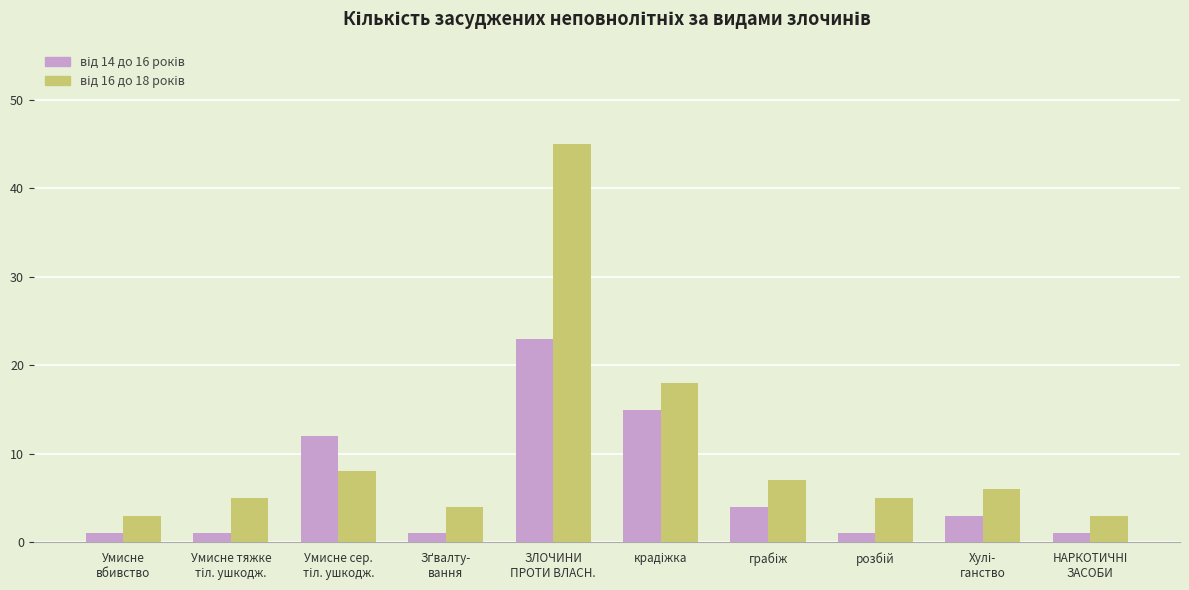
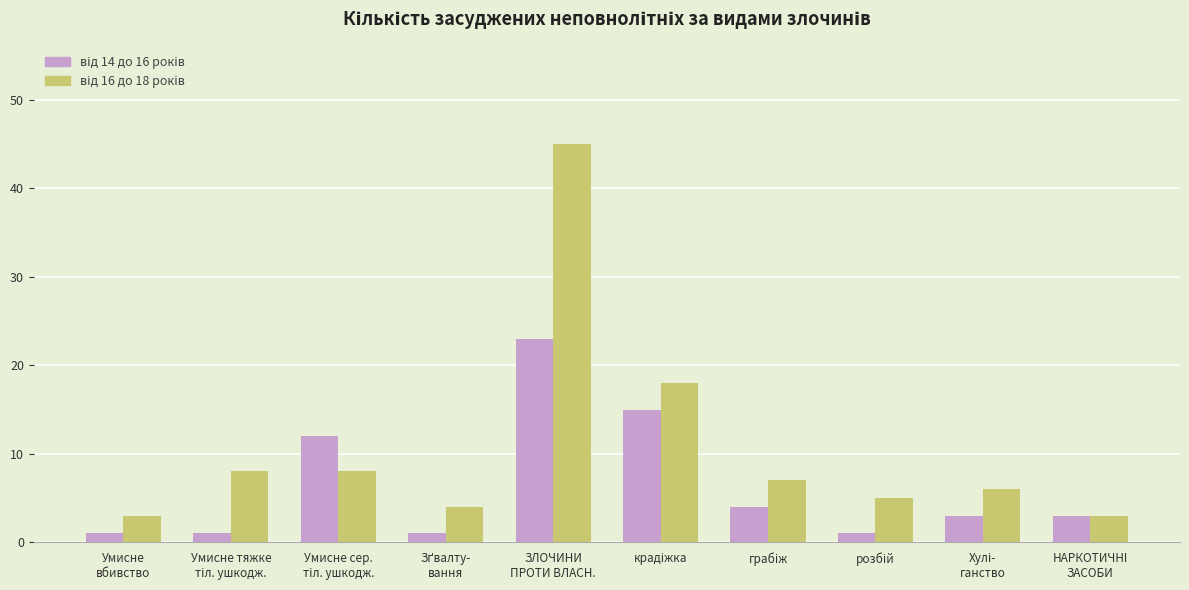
  {
    "від 14 до 16 років": {
      "Умисне вбивство": 1,
      "Умисне тяжке тіл. ушкодж.": 1,
      "Умисне сер. тіл. ушкодж.": 12,
      "Зґвалту- вання": 1,
      "ЗЛОЧИНИ ПРОТИ ВЛАСН.": 23,
      "крадіжка": 15,
      "грабіж": 4,
      "розбій": 1,
      "Хулі- ганство": 3,
-     "НАРКОТИЧНІ ЗАСОБИ": 1
+     "НАРКОТИЧНІ ЗАСОБИ": 3
    },
    "від 16 до 18 років": {
      "Умисне вбивство": 3,
-     "Умисне тяжке тіл. ушкодж.": 5,
+     "Умисне тяжке тіл. ушкодж.": 8,
      "Умисне сер. тіл. ушкодж.": 8,
      "Зґвалту- вання": 4,
      "ЗЛОЧИНИ ПРОТИ ВЛАСН.": 45,
      "крадіжка": 18,
      "грабіж": 7,
      "розбій": 5,
      "Хулі- ганство": 6,
      "НАРКОТИЧНІ ЗАСОБИ": 3
    }
  }
